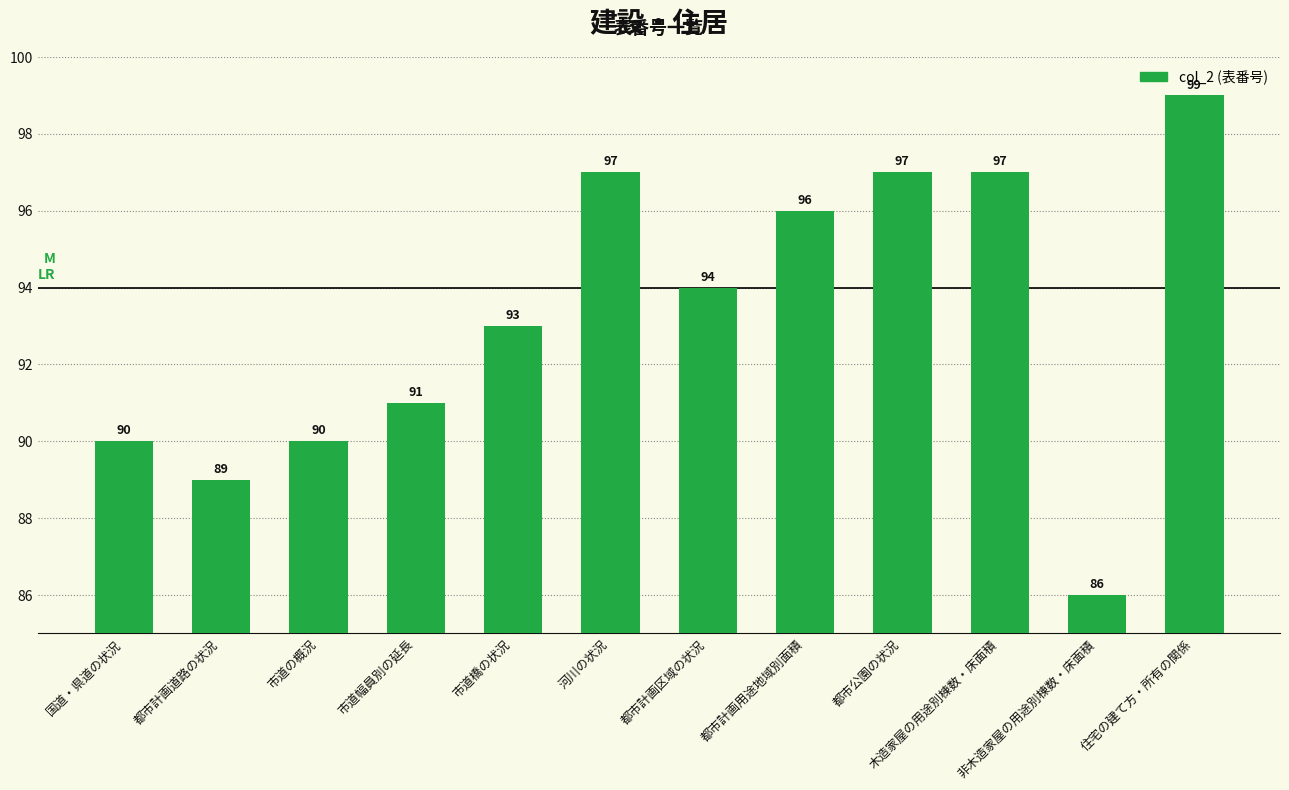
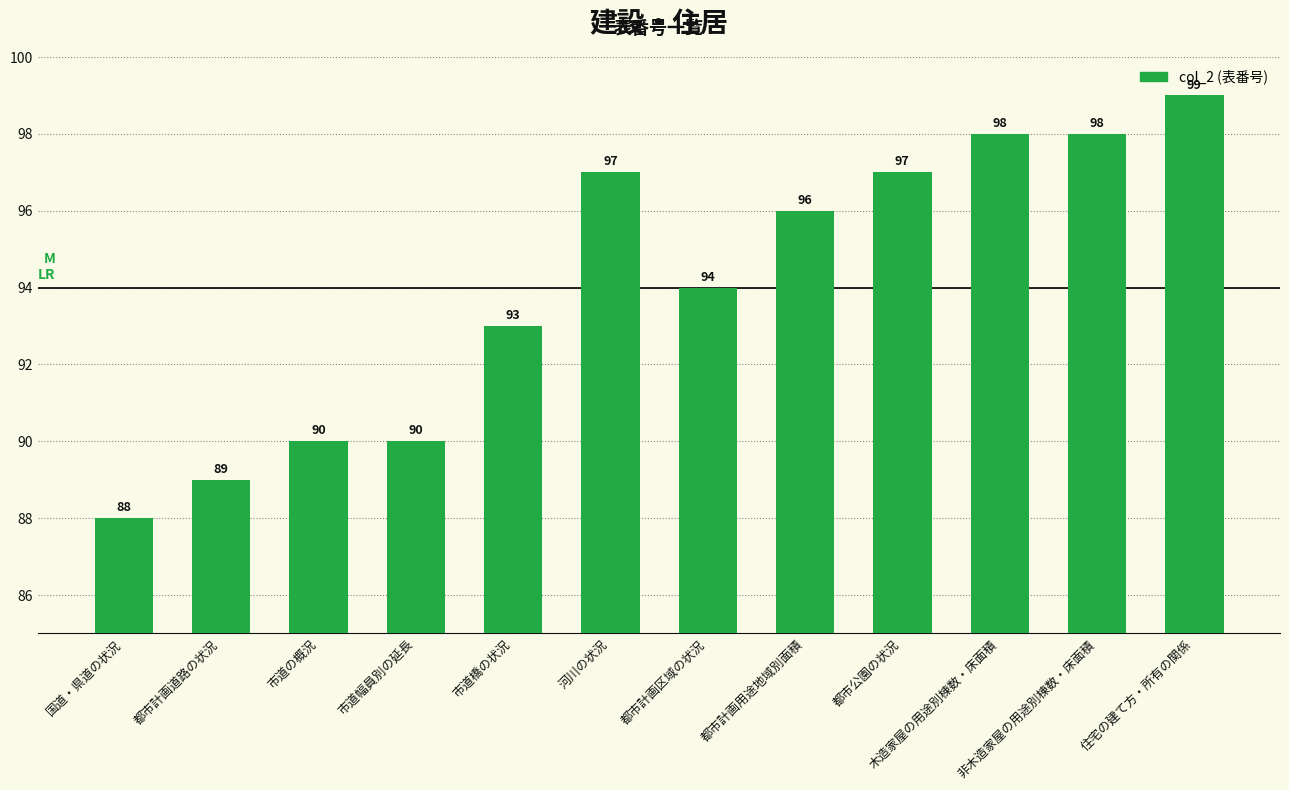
  {
-   "国道・県道の状況": 90,
+   "国道・県道の状況": 88,
    "都市計画道路の状況": 89,
    "市道の概況": 90,
-   "市道幅員別の延長": 91,
+   "市道幅員別の延長": 90,
    "市道橋の状況": 93,
    "河川の状況": 97,
    "都市計画区域の状況": 94,
    "都市計画用途地域別面積": 96,
    "都市公園の状況": 97,
-   "木造家屋の用途別棟数・床面積": 97,
-   "非木造家屋の用途別棟数・床面積": 86,
+   "木造家屋の用途別棟数・床面積": 98,
+   "非木造家屋の用途別棟数・床面積": 98,
    "住宅の建て方・所有の関係": 99
  }
